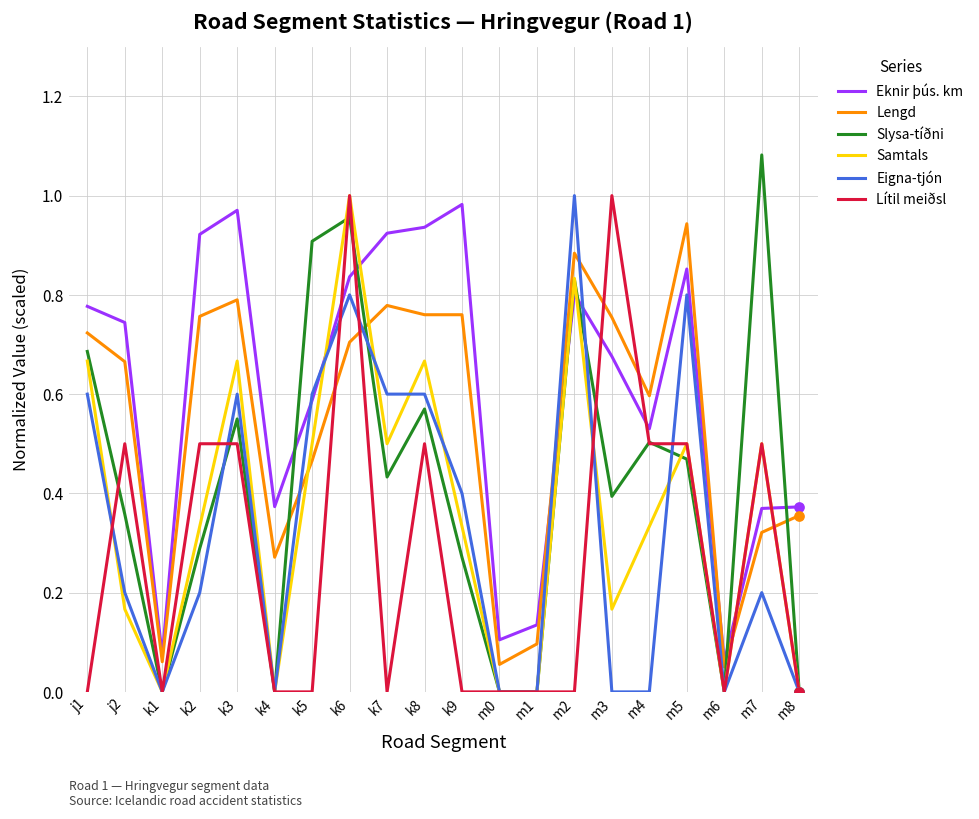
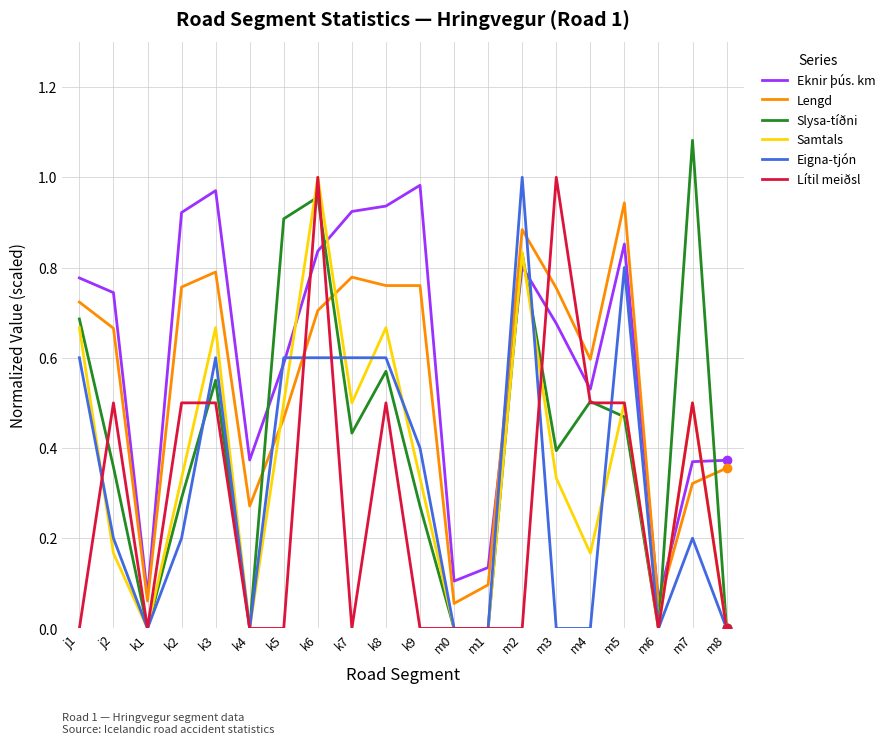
  {
    "Samtals": {
      "j1": 0.67,
      "j2": 0.17,
      "k2": 0.33,
      "k3": 0.67,
      "k5": 0.50,
      "k7": 0.50,
      "k8": 0.67,
      "k9": 0.33,
-     "m3": 0.17,
-     "m4": 0.33
+     "m3": 0.33,
+     "m4": 0.17
    },
    "Eigna-tjón": {
      "j1": 0.60,
      "j2": 0.20,
      "k2": 0.20,
      "k3": 0.60,
      "k5": 0.60,
-     "k6": 0.80,
+     "k6": 0.60,
      "k7": 0.60,
      "k8": 0.60,
      "k9": 0.40,
      "m2": 1.00,
      "m3": 0.00,
      "m4": 0.00,
      "m5": 0.80,
      "m7": 0.20
    },
    "Lítil meiðsl": {
      "j1": 0.00,
      "j2": 0.50,
      "k2": 0.50,
      "k3": 0.50,
      "k5": 0.00,
      "k7": 0.00,
      "k8": 0.50,
      "k9": 0.00,
      "m2": 0.00,
      "m3": 1.00
    }
  }
